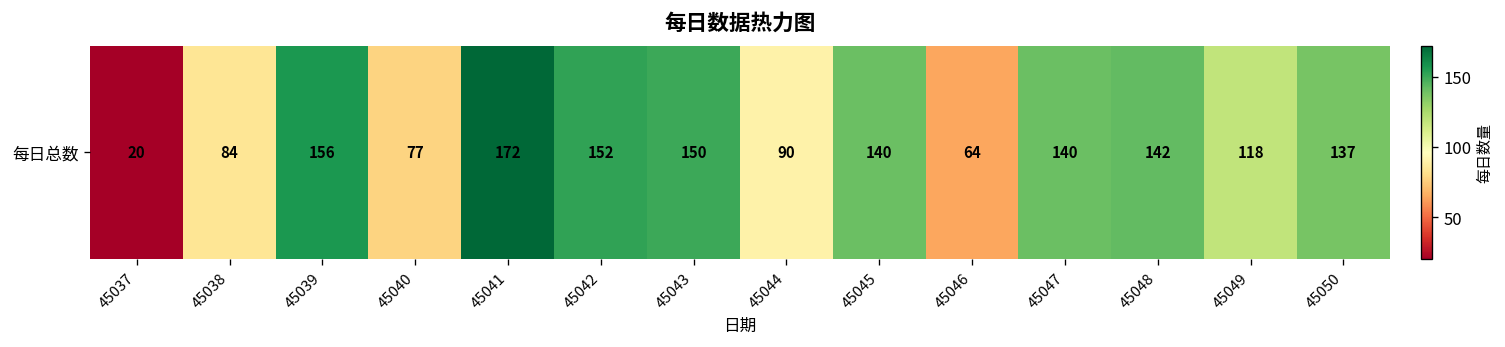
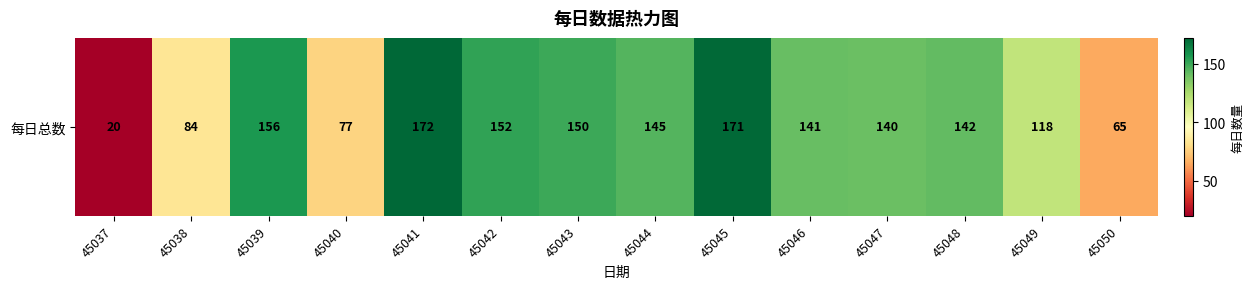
  {
    "每日总数": {
      "45037": 20,
      "45038": 84,
      "45039": 156,
      "45040": 77,
      "45041": 172,
      "45042": 152,
      "45043": 150,
-     "45044": 90,
-     "45045": 140,
-     "45046": 64,
+     "45044": 145,
+     "45045": 171,
+     "45046": 141,
      "45047": 140,
      "45048": 142,
      "45049": 118,
-     "45050": 137
+     "45050": 65
    }
  }
